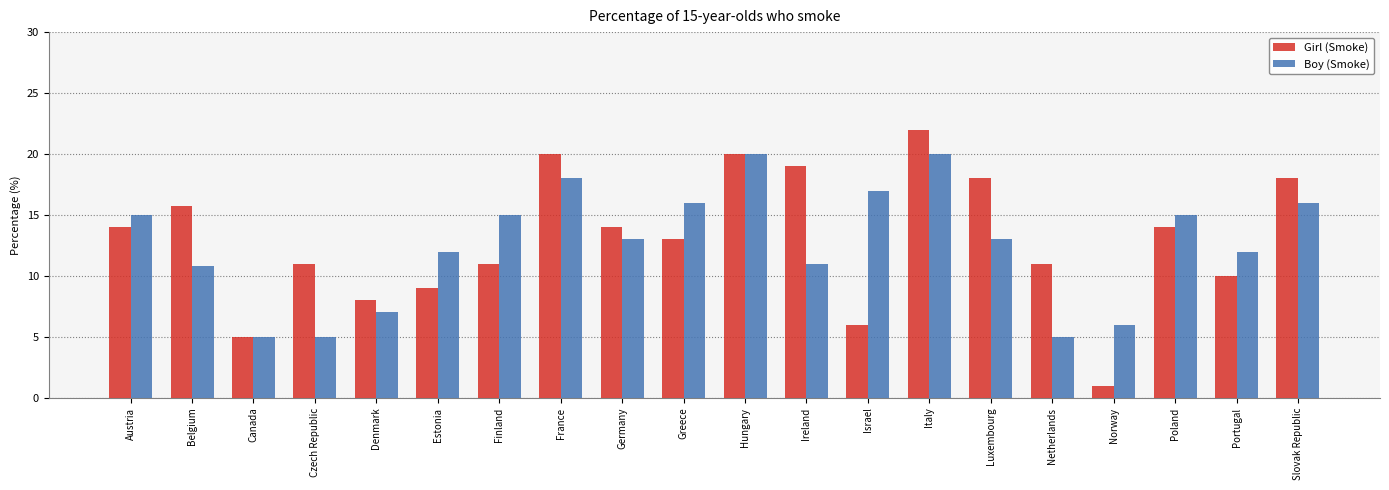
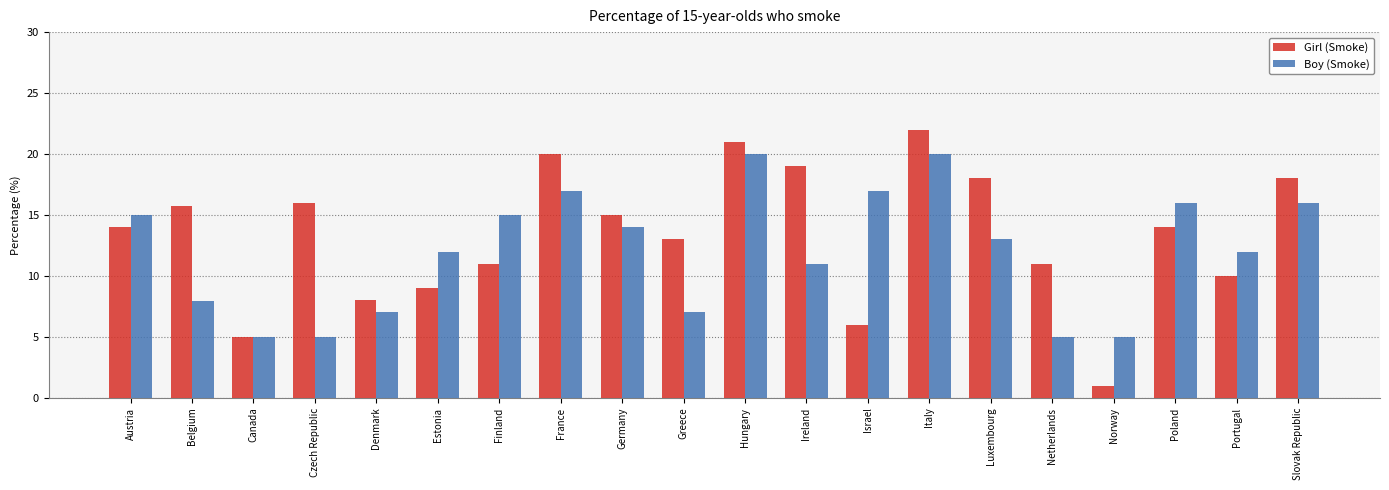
  {
    "Girl (Smoke)": {
      "Austria": 14,
      "Belgium": 15.7,
      "Canada": 5,
-     "Czech Republic": 11,
+     "Czech Republic": 16,
      "Denmark": 8,
      "Estonia": 9,
      "Finland": 11,
      "France": 20,
-     "Germany": 14,
+     "Germany": 15,
      "Greece": 13,
-     "Hungary": 20,
+     "Hungary": 21,
      "Ireland": 19,
      "Israel": 6,
      "Italy": 22,
      "Luxembourg": 18,
      "Netherlands": 11,
      "Norway": 1,
      "Poland": 14,
      "Portugal": 10,
      "Slovak Republic": 18
    },
    "Boy (Smoke)": {
      "Austria": 15.0,
-     "Belgium": 10.8,
+     "Belgium": 7.9,
      "Canada": 5.0,
      "Czech Republic": 5.0,
      "Denmark": 7.0,
      "Estonia": 12.0,
      "Finland": 15.0,
-     "France": 18,
-     "Germany": 13,
-     "Greece": 16,
+     "France": 17,
+     "Germany": 14,
+     "Greece": 7,
      "Hungary": 20.0,
      "Ireland": 11.0,
      "Israel": 17.0,
      "Italy": 20.0,
      "Luxembourg": 13.0,
      "Netherlands": 5.0,
-     "Norway": 6,
-     "Poland": 15,
+     "Norway": 5,
+     "Poland": 16,
      "Portugal": 12.0,
      "Slovak Republic": 16.0
    }
  }
